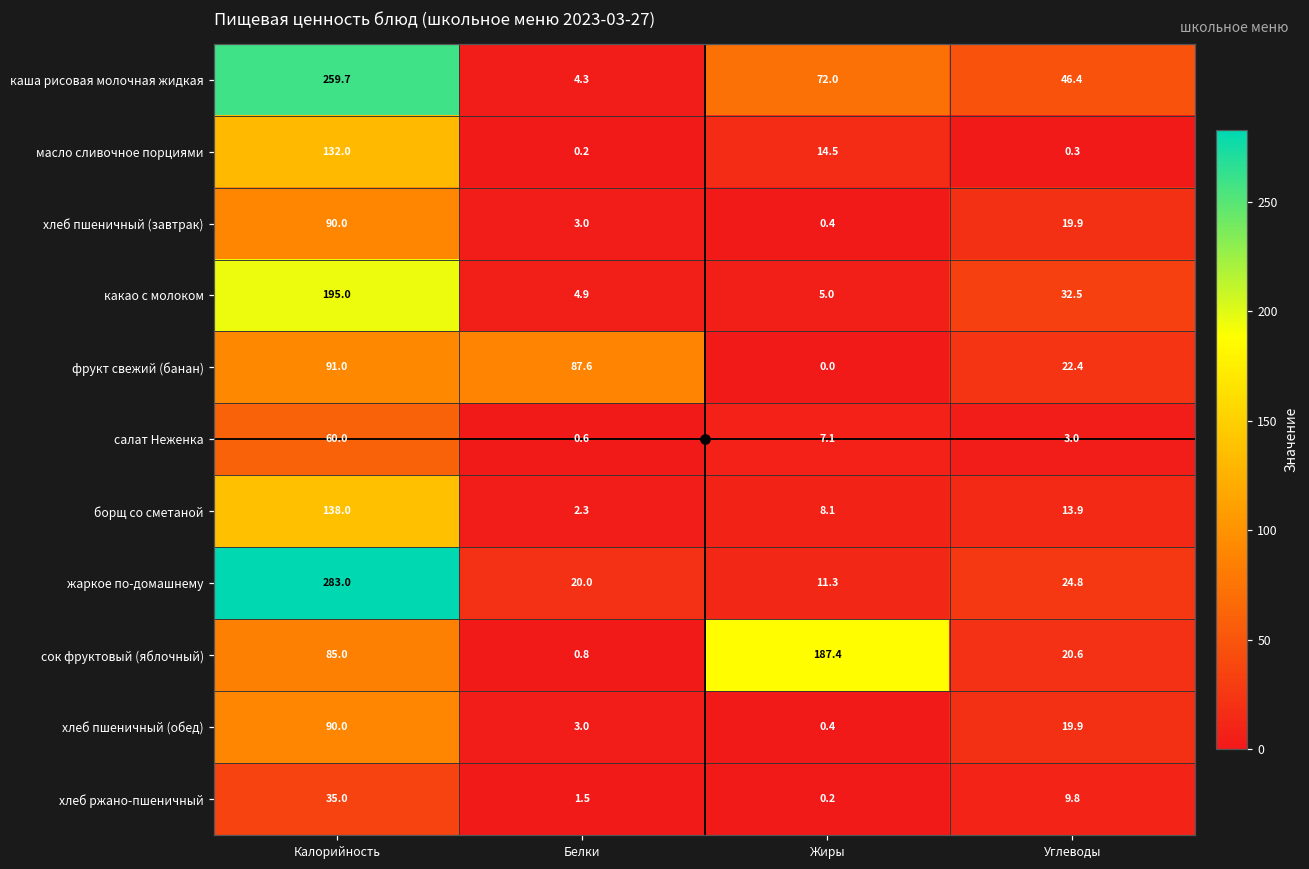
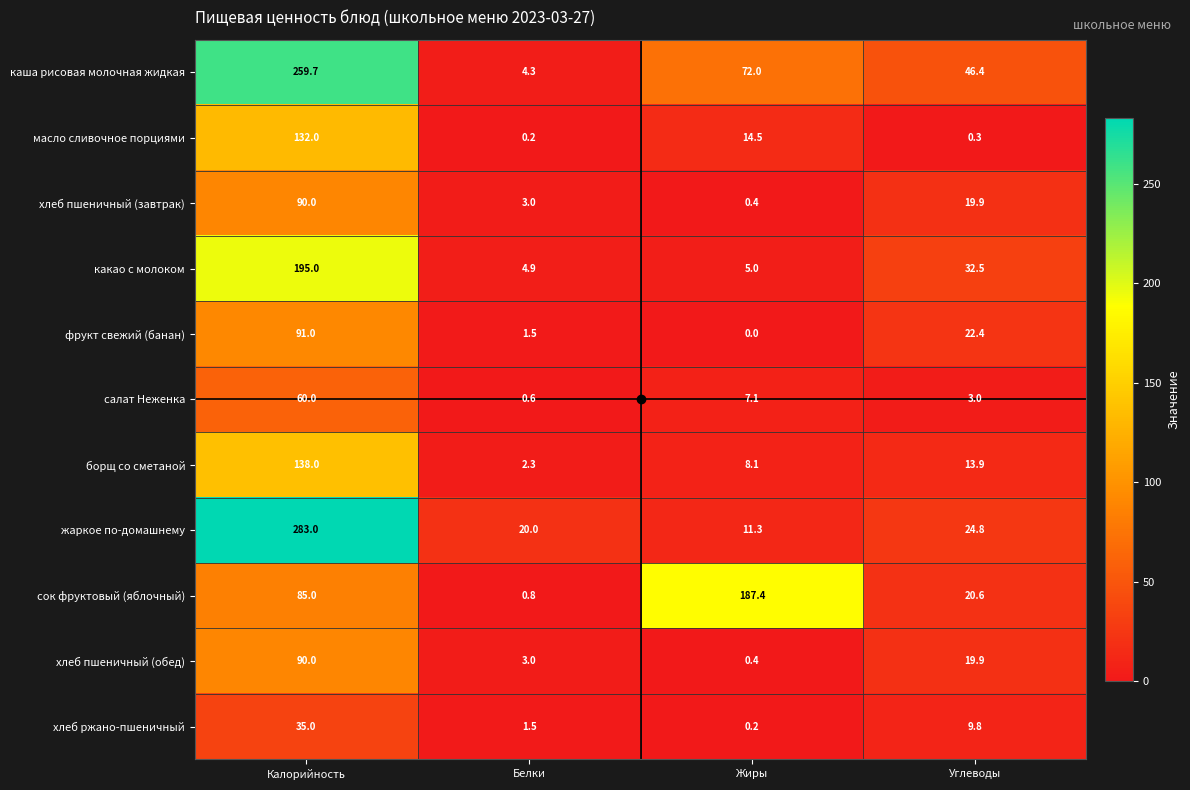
  {
    "каша рисовая молочная жидкая": {
      "Калорийность": 259.7,
      "Белки": 4.3,
      "Жиры": 72.0,
      "Углеводы": 46.4
    },
    "масло сливочное порциями": {
      "Калорийность": 132.0,
      "Белки": 0.2,
      "Жиры": 14.5,
      "Углеводы": 0.3
    },
    "хлеб пшеничный (завтрак)": {
      "Калорийность": 90.0,
      "Белки": 3.0,
      "Жиры": 0.4,
      "Углеводы": 19.9
    },
    "какао с молоком": {
      "Калорийность": 195.0,
      "Белки": 4.9,
      "Жиры": 5.0,
      "Углеводы": 32.5
    },
    "фрукт свежий (банан)": {
      "Калорийность": 91.0,
-     "Белки": 87.6,
+     "Белки": 1.5,
      "Жиры": 0.0,
      "Углеводы": 22.4
    },
    "салат Неженка": {
      "Калорийность": 60.0,
      "Белки": 0.6,
      "Жиры": 7.1,
      "Углеводы": 3.0
    },
    "борщ со сметаной": {
      "Калорийность": 138.0,
      "Белки": 2.3,
      "Жиры": 8.1,
      "Углеводы": 13.9
    },
    "жаркое по-домашнему": {
      "Калорийность": 283.0,
      "Белки": 20.0,
      "Жиры": 11.3,
      "Углеводы": 24.8
    },
    "сок фруктовый (яблочный)": {
      "Калорийность": 85.0,
      "Белки": 0.8,
      "Жиры": 187.4,
      "Углеводы": 20.6
    },
    "хлеб пшеничный (обед)": {
      "Калорийность": 90.0,
      "Белки": 3.0,
      "Жиры": 0.4,
      "Углеводы": 19.9
    },
    "хлеб ржано-пшеничный": {
      "Калорийность": 35.0,
      "Белки": 1.5,
      "Жиры": 0.2,
      "Углеводы": 9.8
    }
  }
